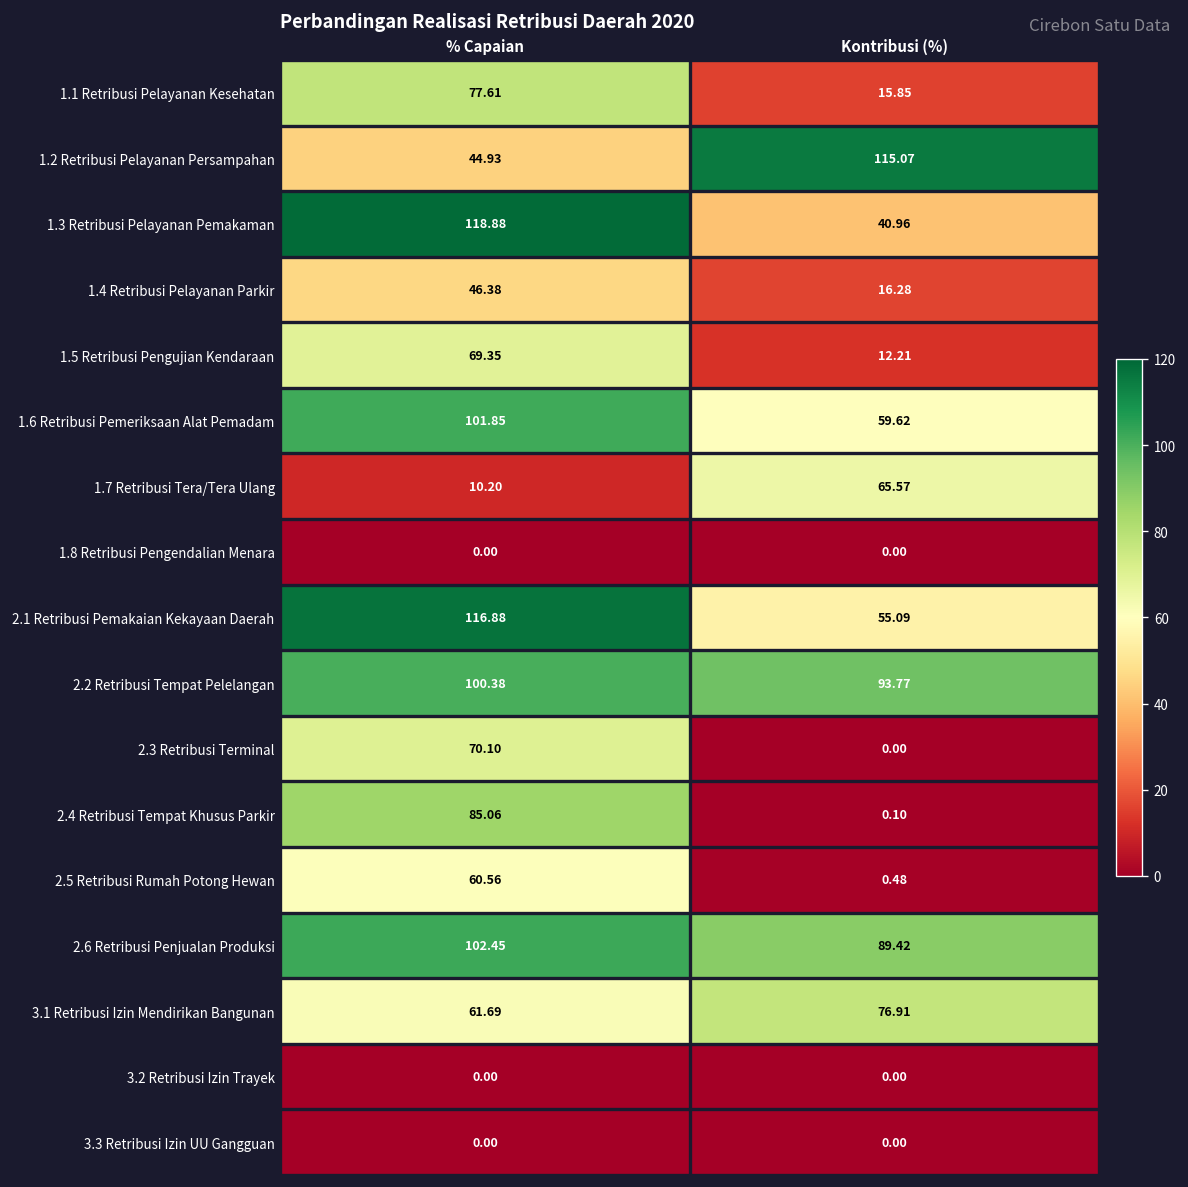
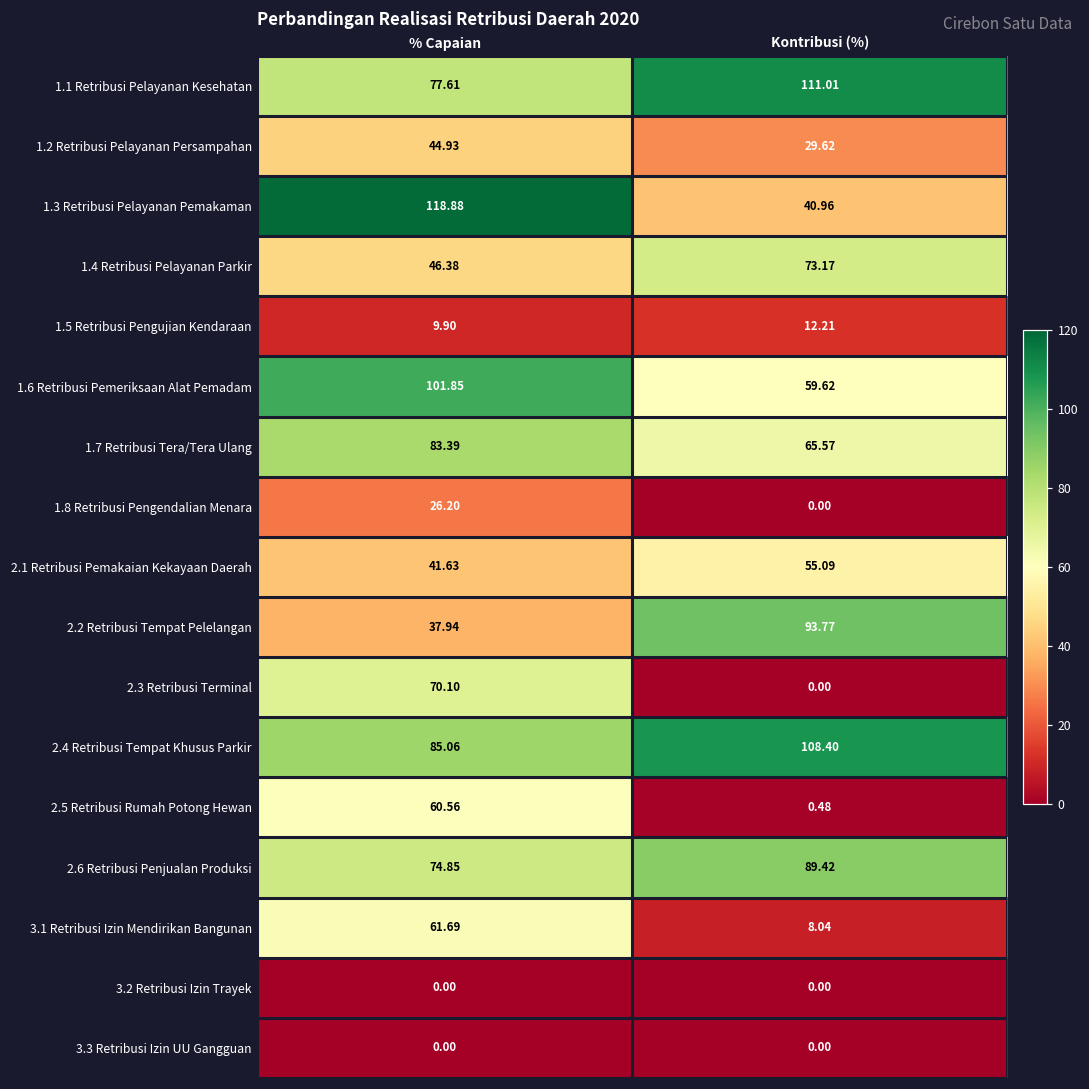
  {
    "1.1 Retribusi Pelayanan Kesehatan": {
      "% Capaian": 77.61,
-     "Kontribusi (%)": 15.85
+     "Kontribusi (%)": 111.01
    },
    "1.2 Retribusi Pelayanan Persampahan": {
      "% Capaian": 44.93,
-     "Kontribusi (%)": 115.07
+     "Kontribusi (%)": 29.62
    },
    "1.3 Retribusi Pelayanan Pemakaman": {
      "% Capaian": 118.88,
      "Kontribusi (%)": 40.96
    },
    "1.4 Retribusi Pelayanan Parkir": {
      "% Capaian": 46.38,
-     "Kontribusi (%)": 16.28
+     "Kontribusi (%)": 73.17
    },
    "1.5 Retribusi Pengujian Kendaraan": {
-     "% Capaian": 69.35,
+     "% Capaian": 9.90,
      "Kontribusi (%)": 12.21
    },
    "1.6 Retribusi Pemeriksaan Alat Pemadam": {
      "% Capaian": 101.85,
      "Kontribusi (%)": 59.62
    },
    "1.7 Retribusi Tera/Tera Ulang": {
-     "% Capaian": 10.20,
+     "% Capaian": 83.39,
      "Kontribusi (%)": 65.57
    },
    "1.8 Retribusi Pengendalian Menara": {
-     "% Capaian": 0.00,
+     "% Capaian": 26.20,
      "Kontribusi (%)": 0.00
    },
    "2.1 Retribusi Pemakaian Kekayaan Daerah": {
-     "% Capaian": 116.88,
+     "% Capaian": 41.63,
      "Kontribusi (%)": 55.09
    },
    "2.2 Retribusi Tempat Pelelangan": {
-     "% Capaian": 100.38,
+     "% Capaian": 37.94,
      "Kontribusi (%)": 93.77
    },
    "2.3 Retribusi Terminal": {
      "% Capaian": 70.10,
      "Kontribusi (%)": 0.00
    },
    "2.4 Retribusi Tempat Khusus Parkir": {
      "% Capaian": 85.06,
-     "Kontribusi (%)": 0.10
+     "Kontribusi (%)": 108.40
    },
    "2.5 Retribusi Rumah Potong Hewan": {
      "% Capaian": 60.56,
      "Kontribusi (%)": 0.48
    },
    "2.6 Retribusi Penjualan Produksi": {
-     "% Capaian": 102.45,
+     "% Capaian": 74.85,
      "Kontribusi (%)": 89.42
    },
    "3.1 Retribusi Izin Mendirikan Bangunan": {
      "% Capaian": 61.69,
-     "Kontribusi (%)": 76.91
+     "Kontribusi (%)": 8.04
    },
    "3.2 Retribusi Izin Trayek": {
      "% Capaian": 0.00,
      "Kontribusi (%)": 0.00
    },
    "3.3 Retribusi Izin UU Gangguan": {
      "% Capaian": 0.00,
      "Kontribusi (%)": 0.00
    }
  }
